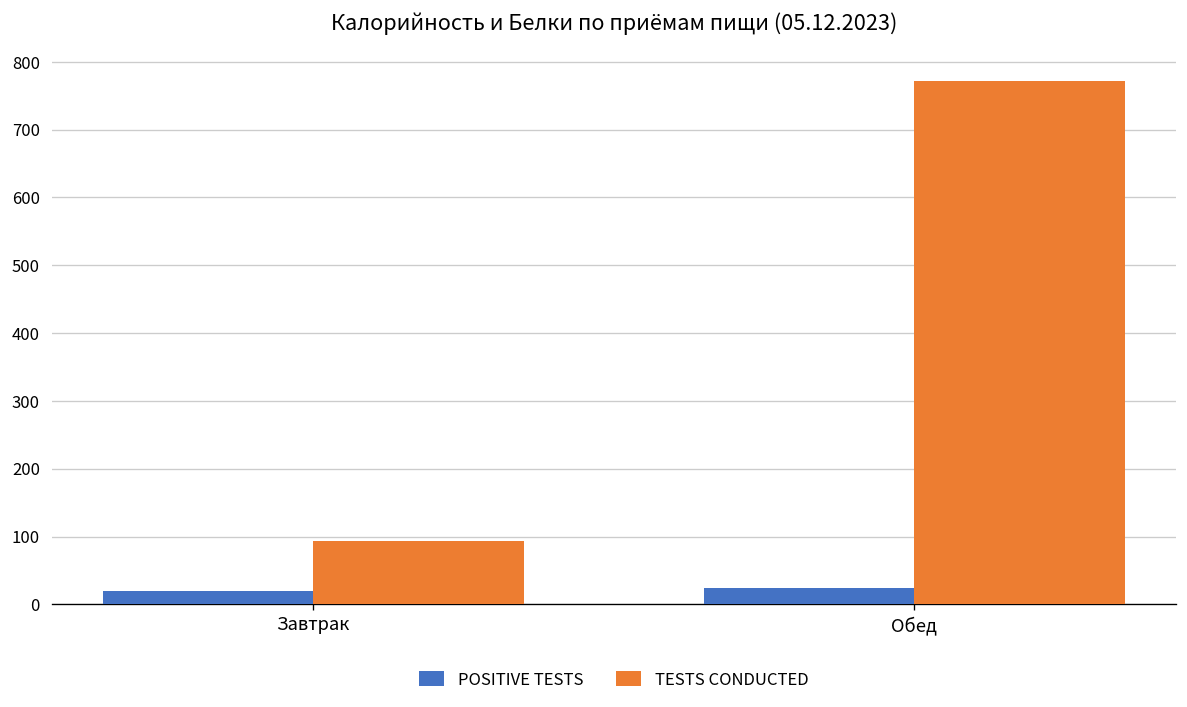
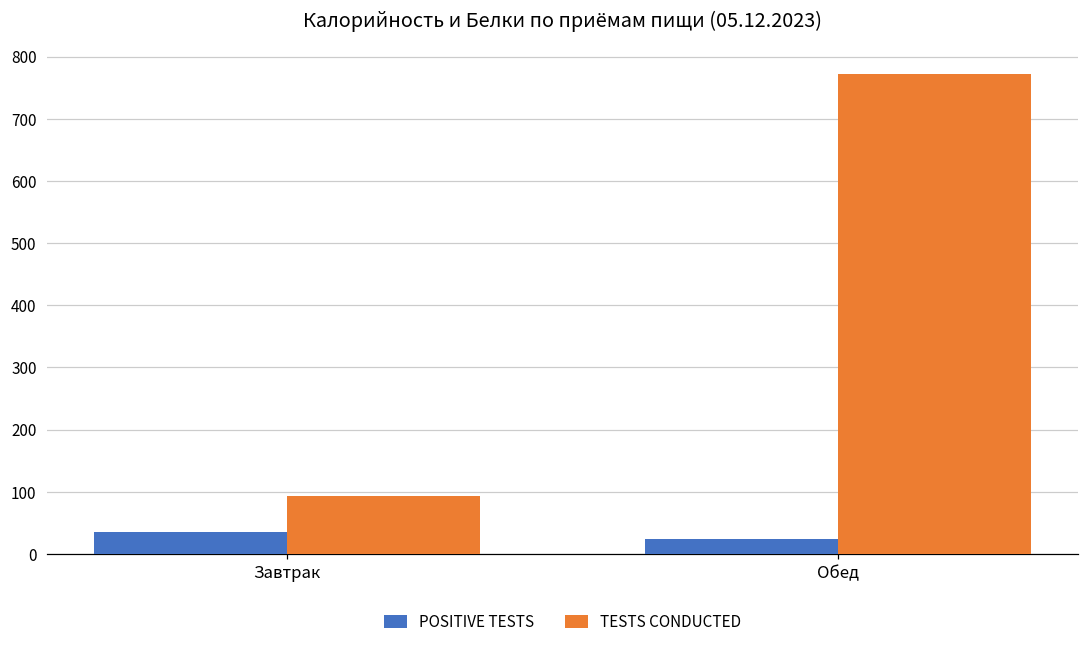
  {
    "POSITIVE TESTS": {
-     "Завтрак": 20,
+     "Завтрак": 40,
      "Обед": 20
    },
    "TESTS CONDUCTED": {
      "Завтрак": 90,
      "Обед": 770
    }
  }
